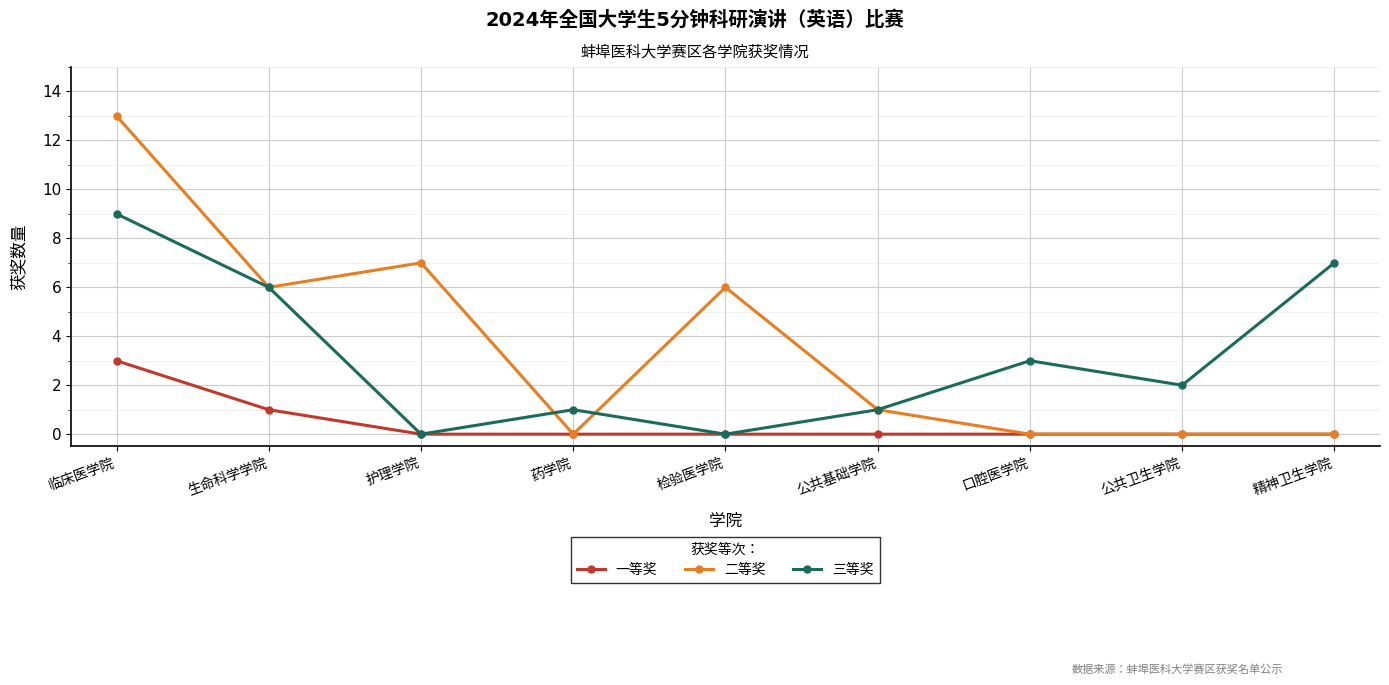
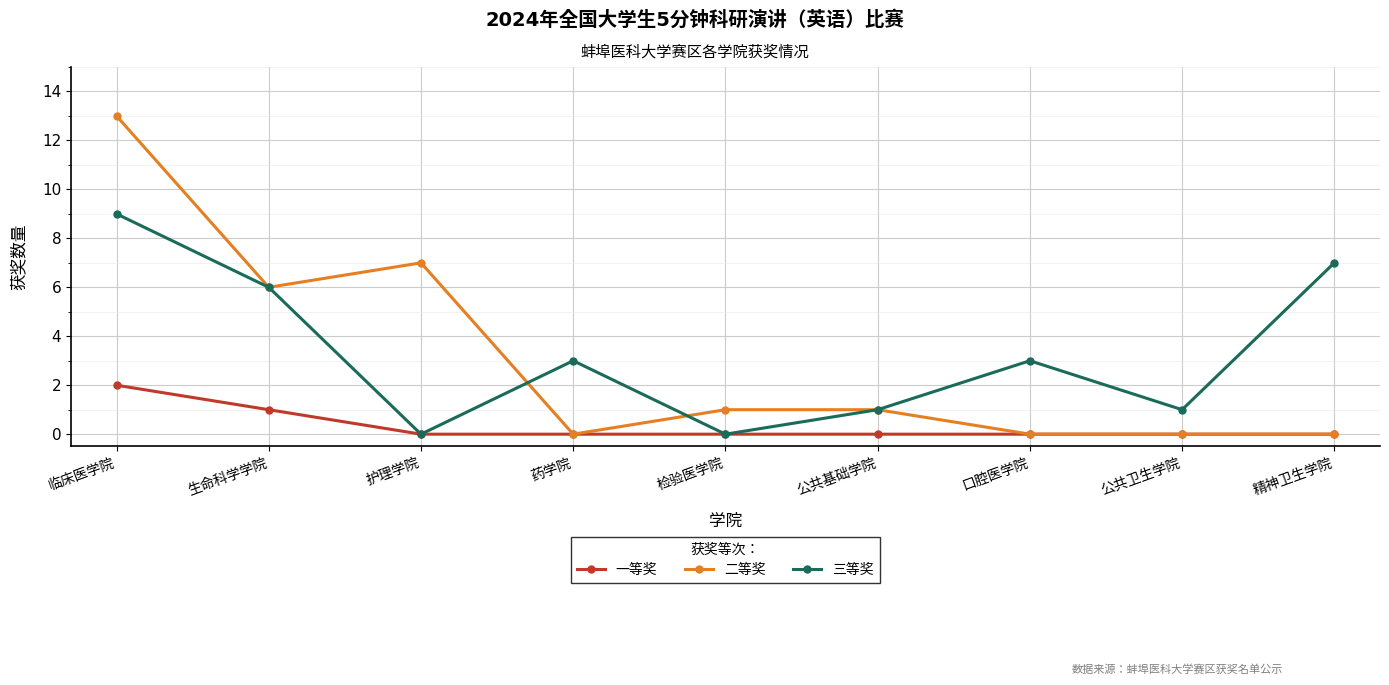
  {
    "一等奖": {
-     "临床医学院": 3,
+     "临床医学院": 2,
      "生命科学学院": 1,
      "公共基础学院": 0
    },
    "二等奖": {
      "临床医学院": 13,
      "护理学院": 7,
-     "检验医学院": 6
+     "检验医学院": 1
    },
    "三等奖": {
      "临床医学院": 9,
-     "药学院": 1,
+     "药学院": 3,
      "口腔医学院": 3,
-     "公共卫生学院": 2,
+     "公共卫生学院": 1,
      "精神卫生学院": 7
    }
  }
